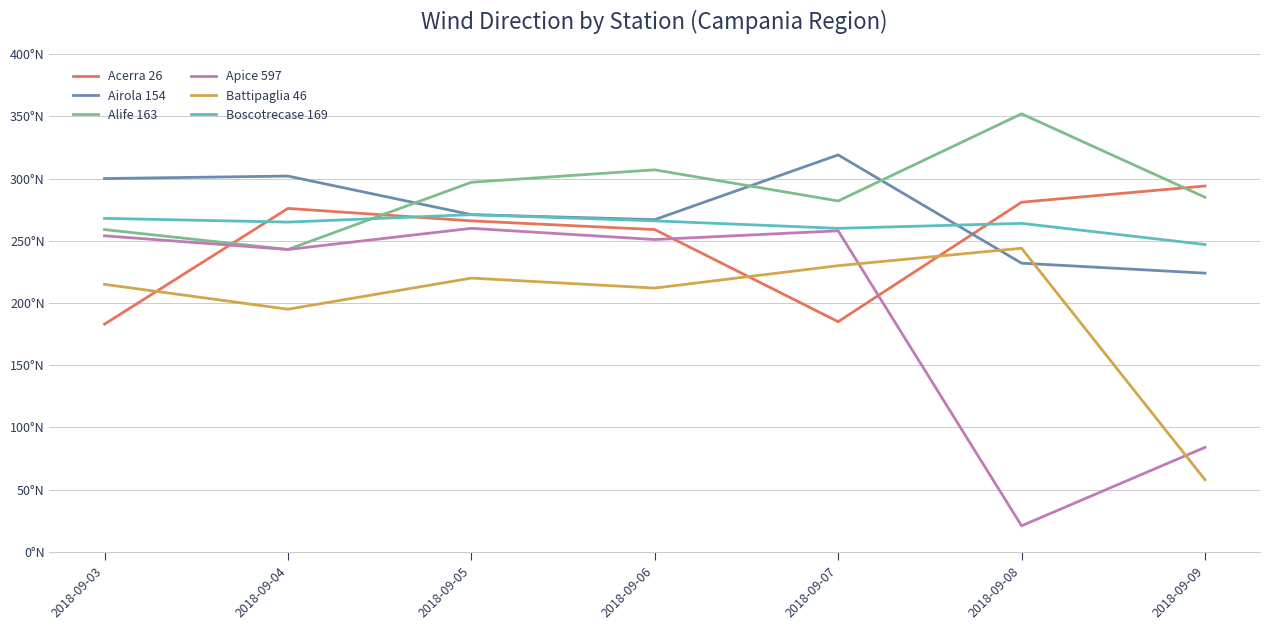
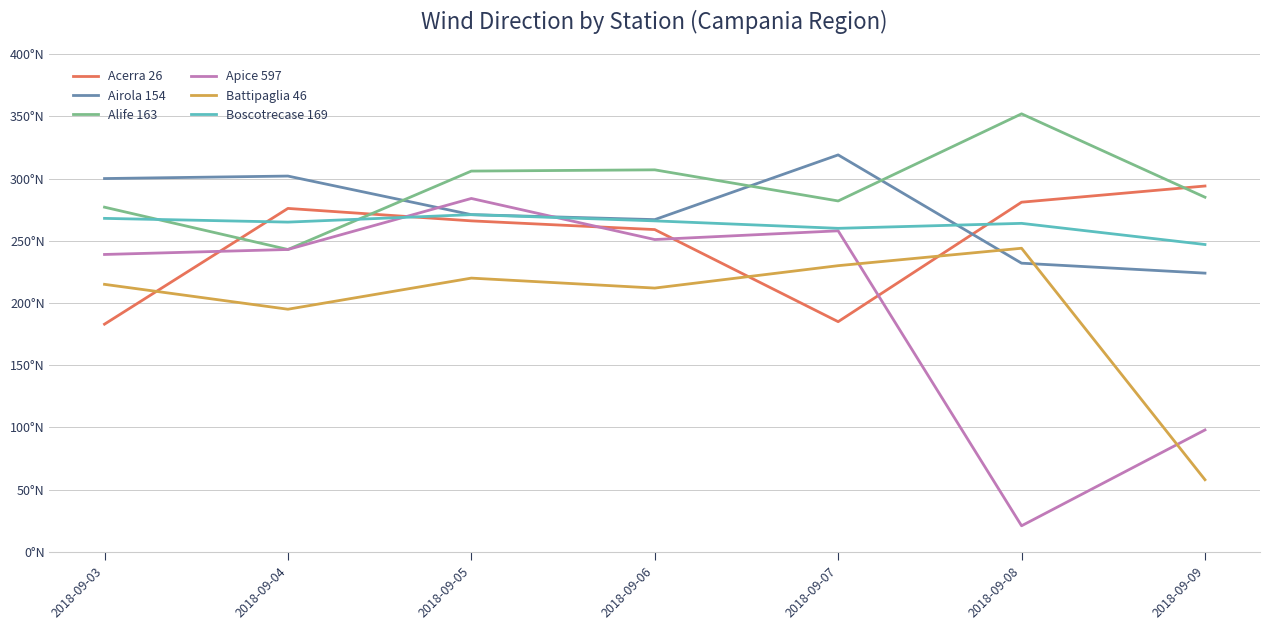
  {
    "Alife 163": {
-     "2018-09-03": "259°N",
-     "2018-09-05": "297°N",
+     "2018-09-03": "277°N",
+     "2018-09-05": "306°N",
      "2018-09-06": "307°N",
      "2018-09-07": "282°N",
      "2018-09-08": "352°N",
      "2018-09-09": "285°N"
    },
    "Apice 597": {
-     "2018-09-03": "254°N",
-     "2018-09-05": "260°N",
+     "2018-09-03": "239°N",
+     "2018-09-05": "284°N",
      "2018-09-06": "251°N",
      "2018-09-08": "21°N",
-     "2018-09-09": "84°N"
+     "2018-09-09": "98°N"
    }
  }
